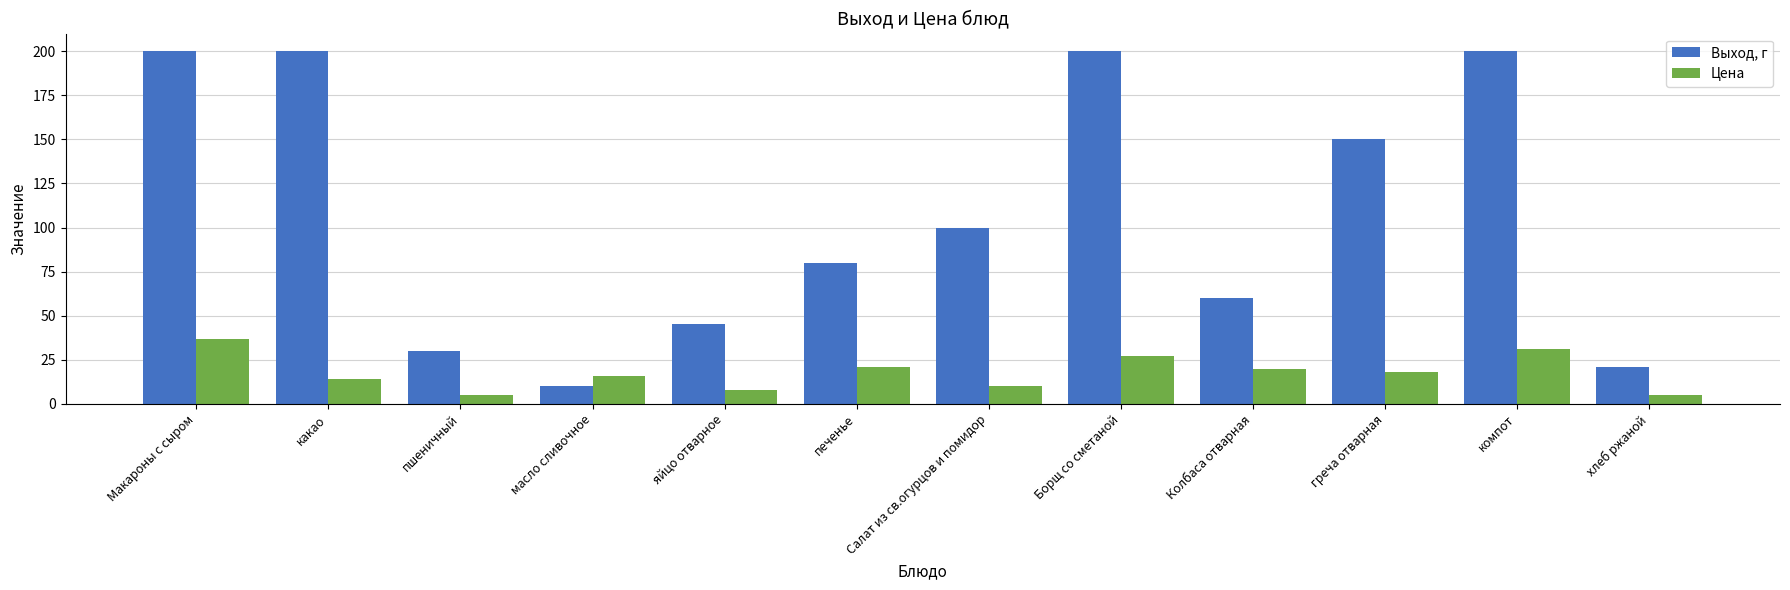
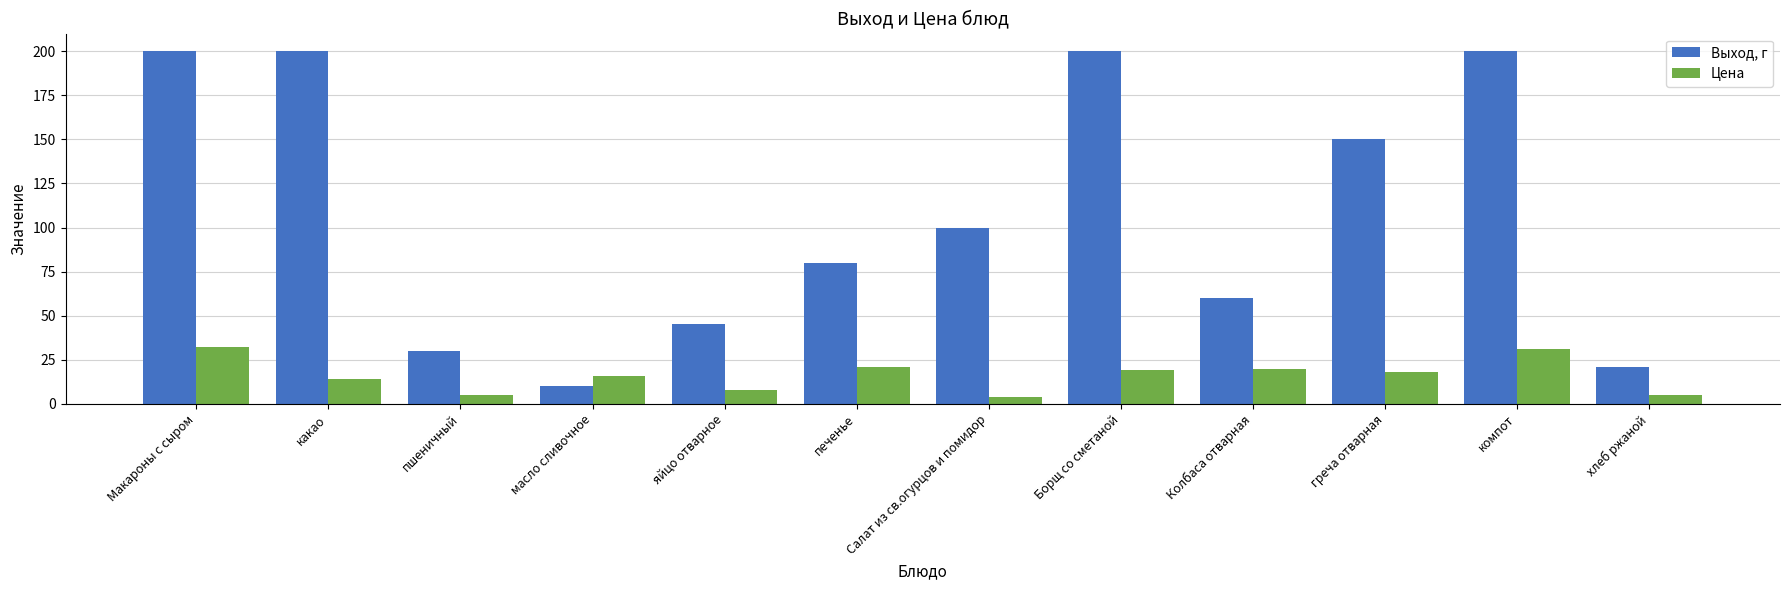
  {
    "Выход, г": {
      "Макароны с сыром": 200,
      "какао": 200,
      "пшеничный": 30,
      "масло сливочное": 10,
      "яйцо отварное": 45,
      "печенье": 80,
      "Салат из св.огурцов и помидор": 100,
      "Борщ со сметаной": 200,
      "Колбаса отварная": 60,
      "греча отварная": 150,
      "компот": 200,
      "хлеб ржаной": 21
    },
    "Цена": {
-     "Макароны с сыром": 37,
+     "Макароны с сыром": 32,
      "какао": 14,
      "пшеничный": 5,
      "масло сливочное": 16,
      "яйцо отварное": 8,
      "печенье": 21,
-     "Салат из св.огурцов и помидор": 10,
-     "Борщ со сметаной": 27,
+     "Салат из св.огурцов и помидор": 4,
+     "Борщ со сметаной": 19,
      "Колбаса отварная": 20,
      "греча отварная": 18,
      "компот": 31,
      "хлеб ржаной": 5
    }
  }
